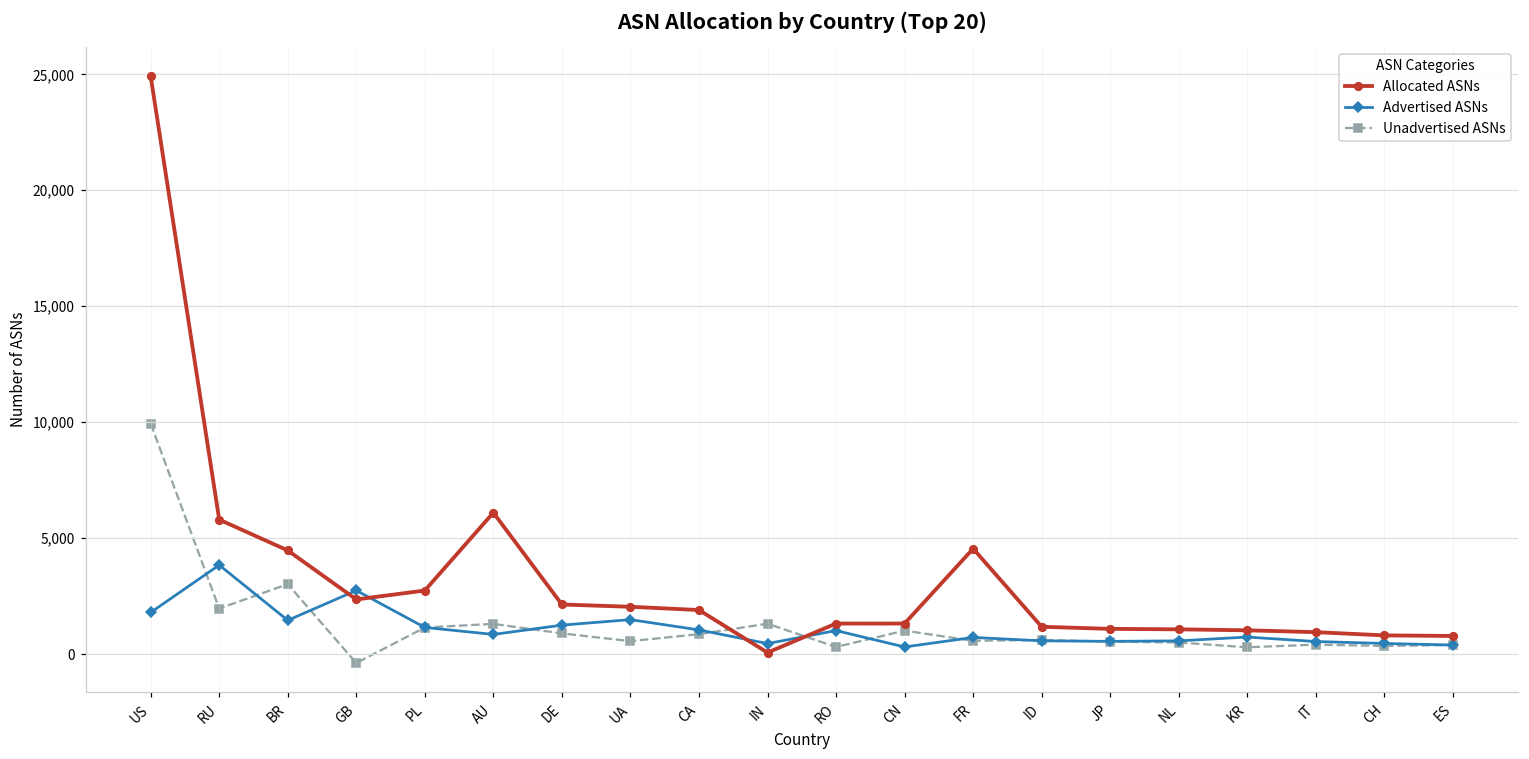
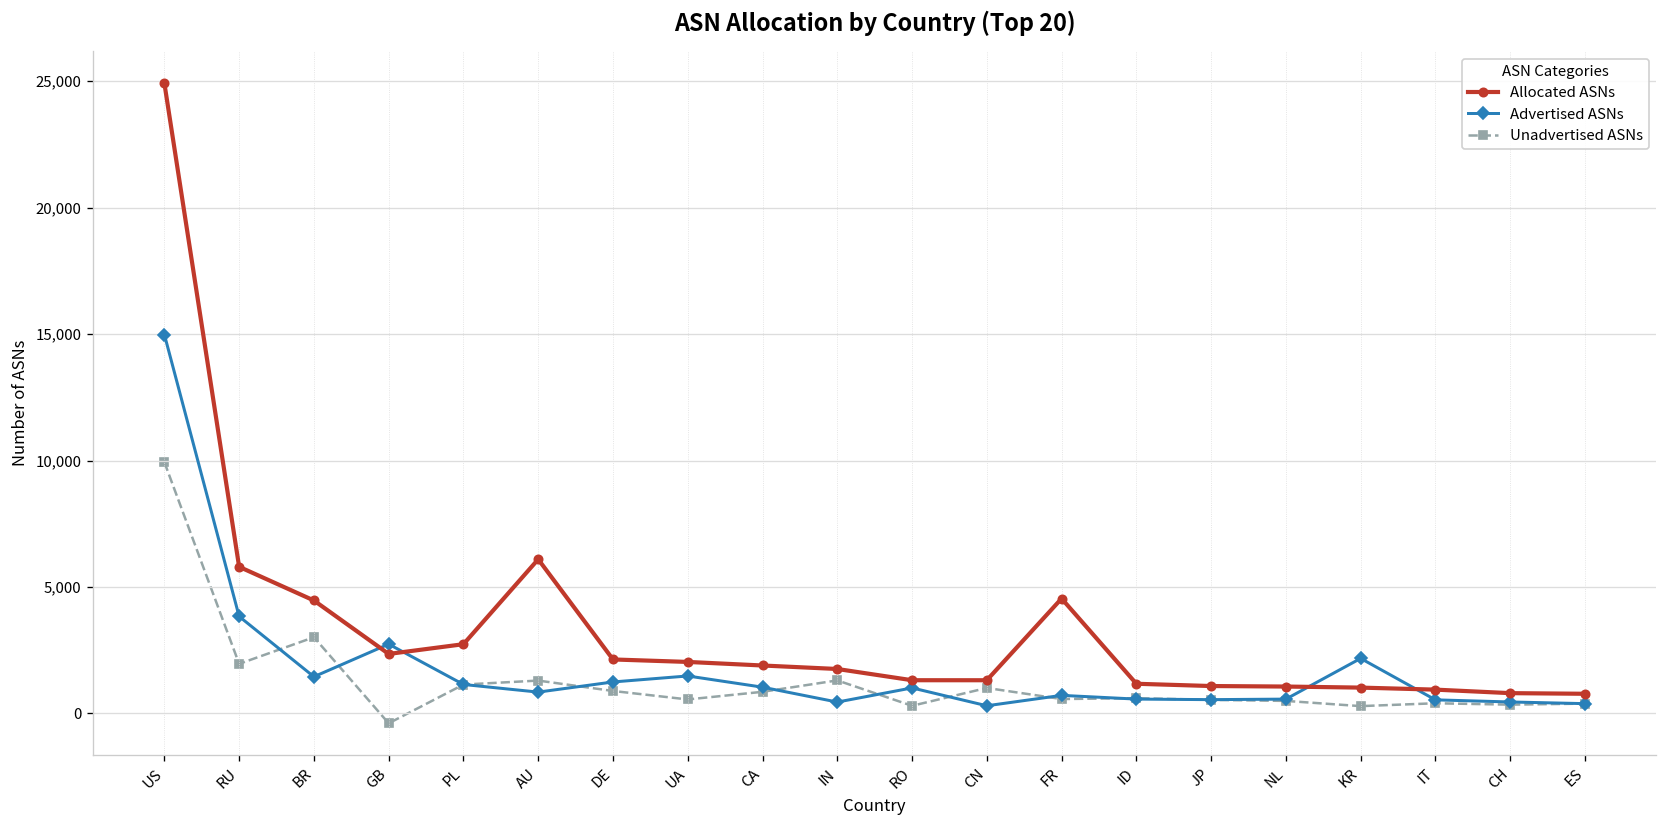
  {
    "Allocated ASNs": {
      "US": "24,900",
      "RU": "5,800",
      "BR": "4,500",
      "GB": "2,400",
      "PL": "2,700",
      "AU": "6,100",
      "DE": "2,100",
      "UA": "2,000",
      "CA": "1,900",
-     "IN": "100",
+     "IN": "1,800",
      "RO": "1,300",
      "CN": "1,300",
      "FR": "4,500",
      "ID": "1,200",
      "JP": "1,100",
      "NL": "1,100",
      "KR": "1,000",
      "IT": "900",
      "CH": "800",
      "ES": "800"
    },
    "Advertised ASNs": {
-     "US": "1,800",
+     "US": "15,000",
      "RU": "3,800",
      "BR": "1,500",
      "GB": "2,700",
      "AU": "800",
      "DE": "1,200",
      "UA": "1,500",
      "CA": "1,000",
      "IN": "500",
      "RO": "1,000",
      "CN": "300",
      "FR": "700",
-     "KR": "700",
+     "KR": "2,200",
      "IT": "500"
    },
    "Unadvertised ASNs": {
      "US": "9,900",
      "RU": "2,000",
      "BR": "3,000",
      "GB": "-400",
      "AU": "1,300",
      "DE": "900",
      "UA": "600",
      "CA": "900",
      "IN": "1,300",
      "RO": "300",
      "CN": "1,000",
      "FR": "600",
      "KR": "300",
      "IT": "400"
    }
  }
